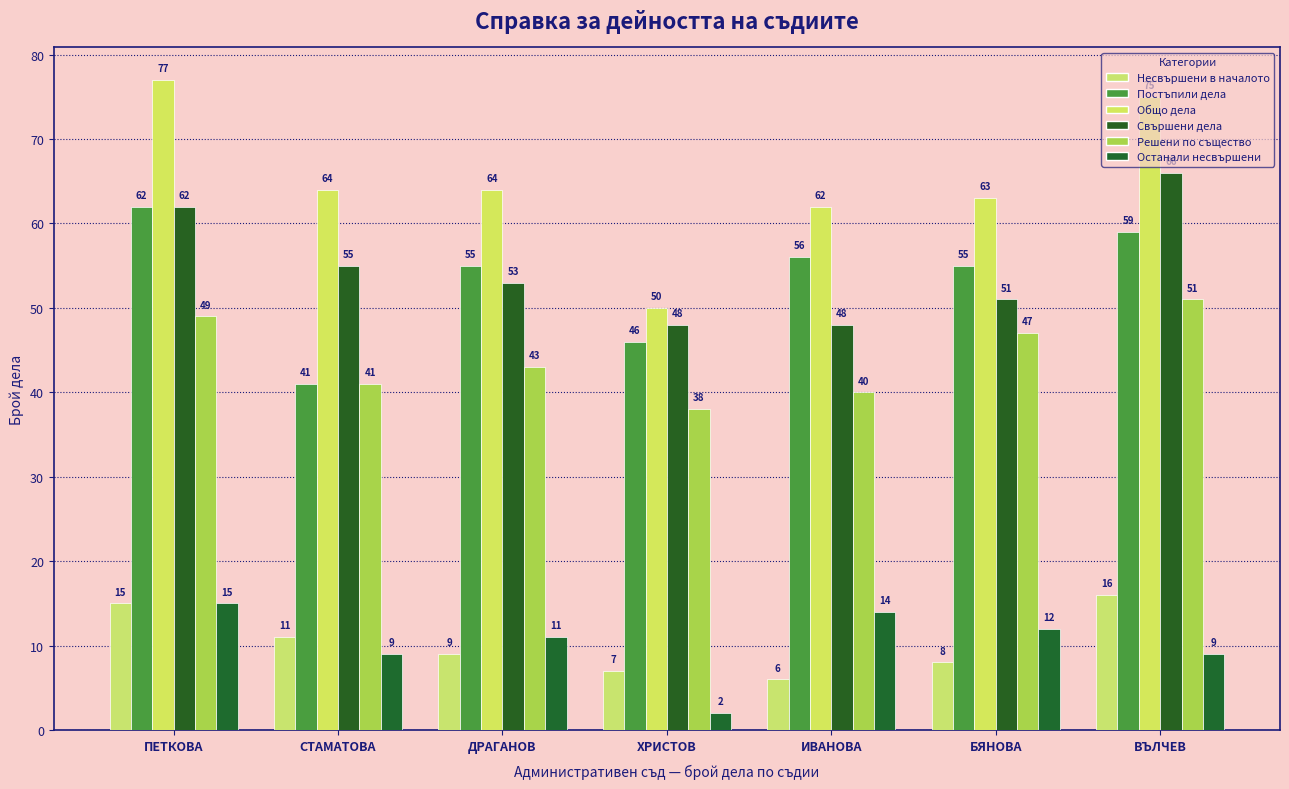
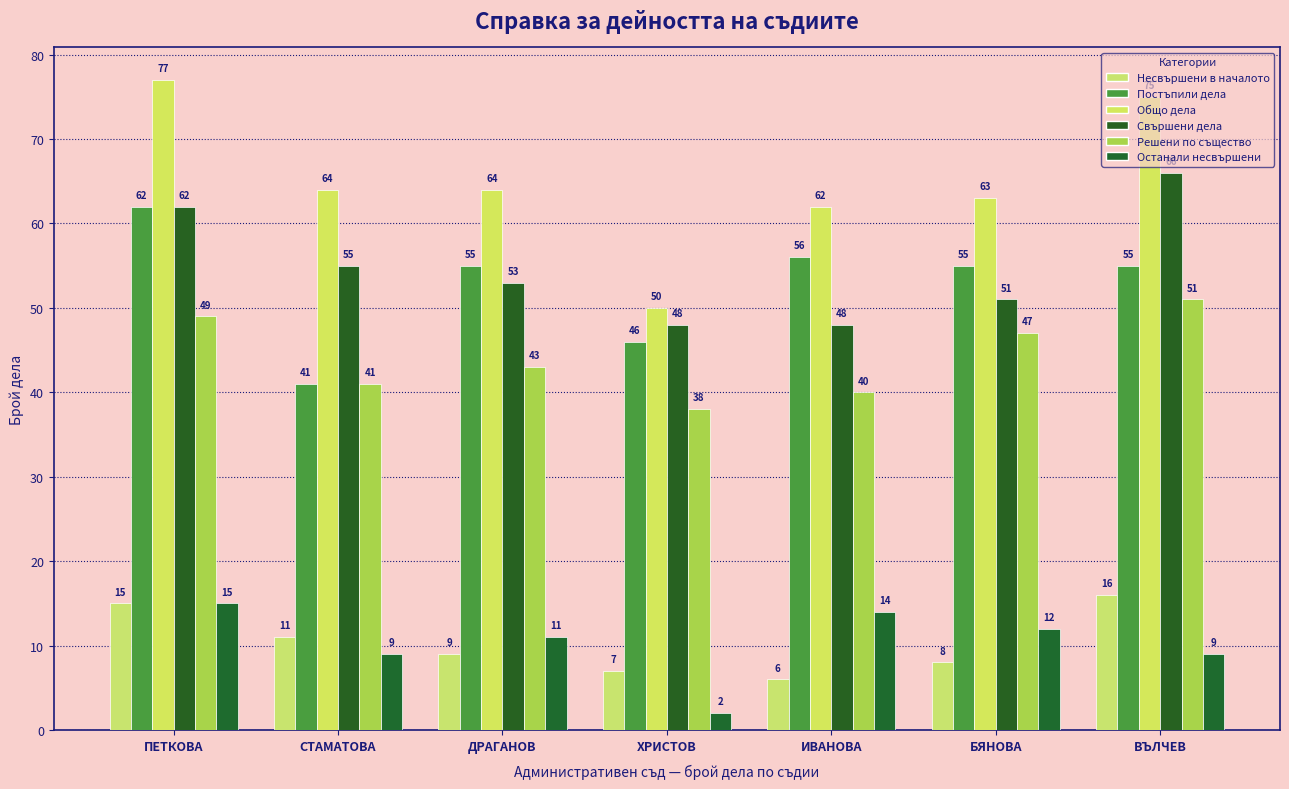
  {
    "Постъпили дела": {
      "ПЕТКОВА": 62,
      "СТАМАТОВА": 41,
      "ДРАГАНОВ": 55,
      "ХРИСТОВ": 46,
      "ИВАНОВА": 56,
      "БЯНОВА": 55,
-     "ВЪЛЧЕВ": 59
+     "ВЪЛЧЕВ": 55
    }
  }
